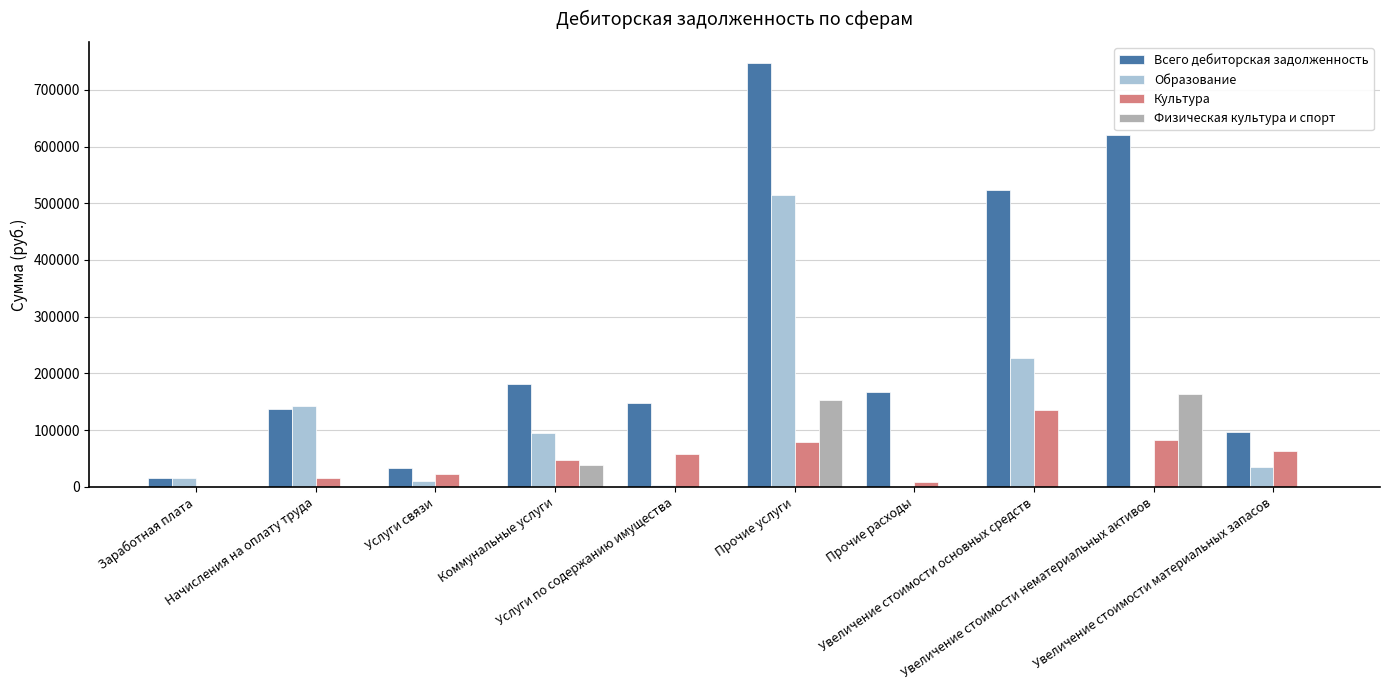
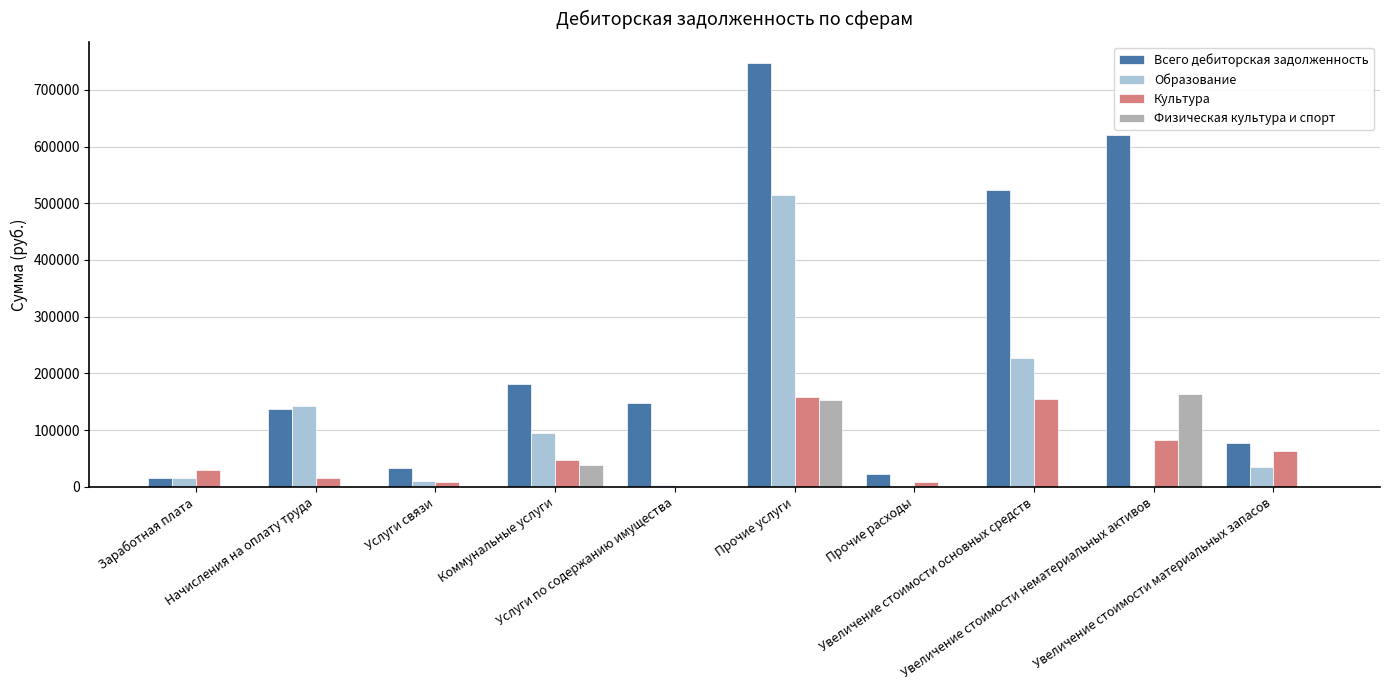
  {
    "Всего дебиторская задолженность": {
      "Заработная плата": 20000,
      "Начисления на оплату труда": 140000,
      "Услуги связи": 30000,
      "Коммунальные услуги": 180000,
      "Услуги по содержанию имущества": 150000,
      "Прочие услуги": 750000,
-     "Прочие расходы": 170000,
+     "Прочие расходы": 20000,
      "Увеличение стоимости основных средств": 520000,
      "Увеличение стоимости нематериальных активов": 620000,
-     "Увеличение стоимости материальных запасов": 100000
+     "Увеличение стоимости материальных запасов": 80000
    },
    "Культура": {
-     "Заработная плата": 0,
+     "Заработная плата": 30000,
      "Начисления на оплату труда": 20000,
-     "Услуги связи": 20000,
+     "Услуги связи": 10000,
      "Коммунальные услуги": 50000,
-     "Услуги по содержанию имущества": 60000,
-     "Прочие услуги": 80000,
+     "Услуги по содержанию имущества": 0,
+     "Прочие услуги": 160000,
      "Прочие расходы": 10000,
-     "Увеличение стоимости основных средств": 140000,
+     "Увеличение стоимости основных средств": 150000,
      "Увеличение стоимости нематериальных активов": 80000,
      "Увеличение стоимости материальных запасов": 60000
    }
  }
